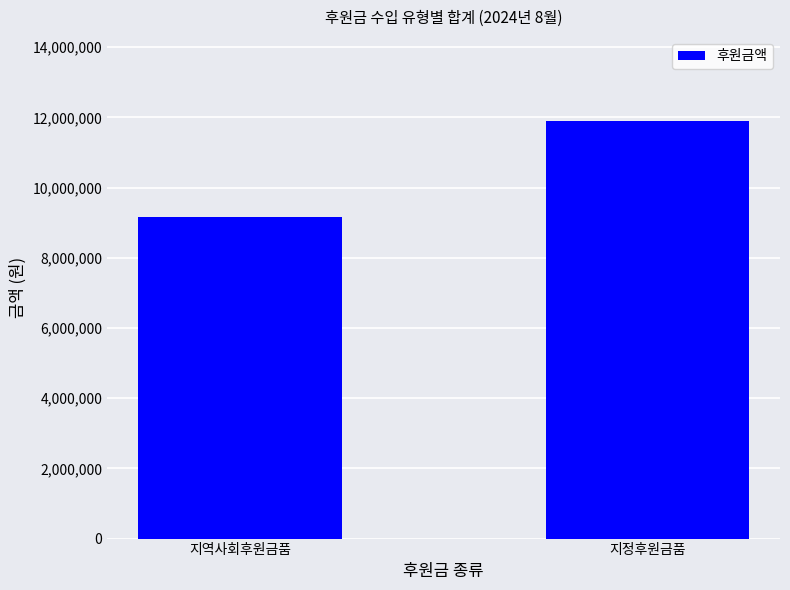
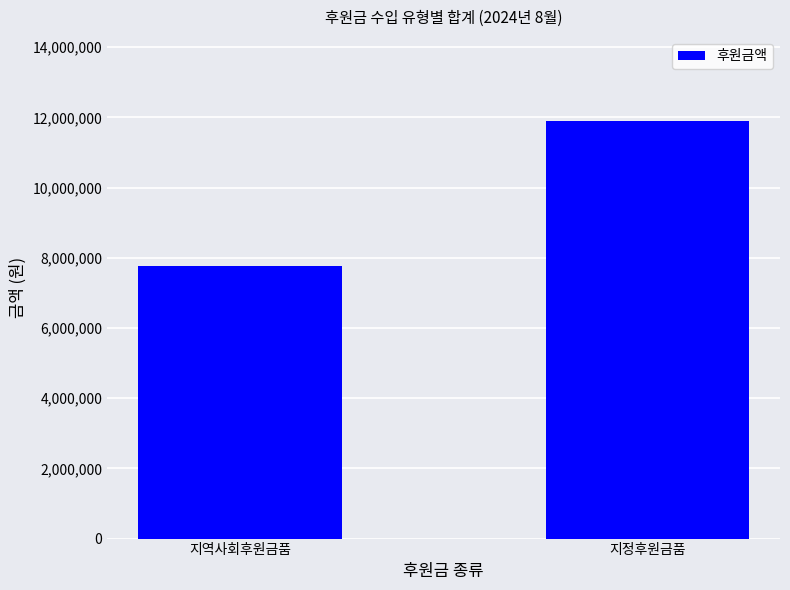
  {
-   "지역사회후원금품": "9,200,000",
+   "지역사회후원금품": "7,800,000",
    "지정후원금품": "11,900,000"
  }
